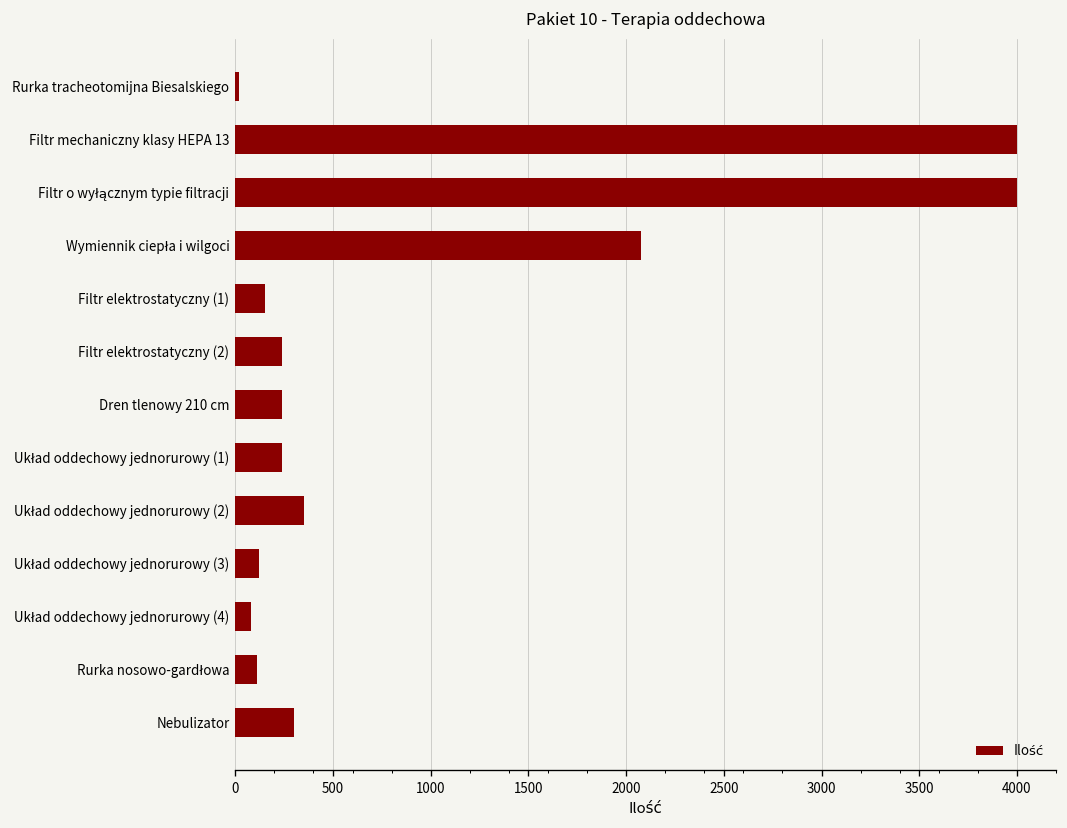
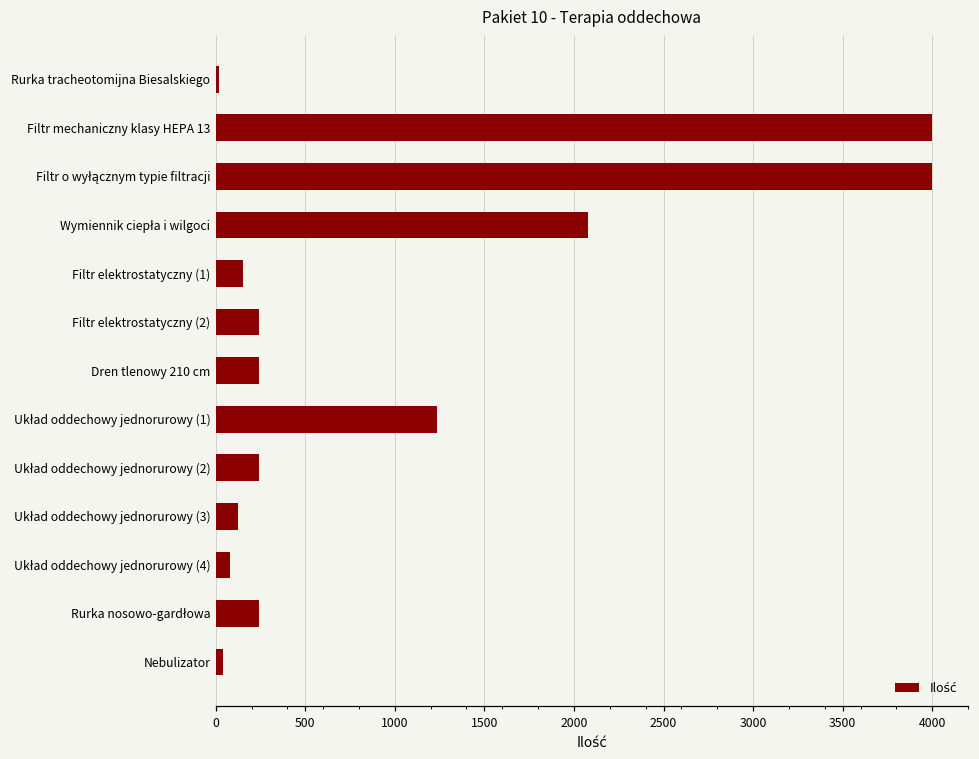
  {
    "Rurka tracheotomijna Biesalskiego": 20,
    "Filtr mechaniczny klasy HEPA 13": 4000,
    "Filtr o wyłącznym typie filtracji": 4000,
    "Wymiennik ciepła i wilgoci": 2080,
    "Filtr elektrostatyczny (1)": 150,
    "Filtr elektrostatyczny (2)": 240,
    "Dren tlenowy 210 cm": 240,
-   "Układ oddechowy jednorurowy (1)": 240,
-   "Układ oddechowy jednorurowy (2)": 350,
+   "Układ oddechowy jednorurowy (1)": 1230,
+   "Układ oddechowy jednorurowy (2)": 240,
    "Układ oddechowy jednorurowy (3)": 120,
    "Układ oddechowy jednorurowy (4)": 80,
-   "Rurka nosowo-gardłowa": 110,
-   "Nebulizator": 300
+   "Rurka nosowo-gardłowa": 240,
+   "Nebulizator": 40
  }
